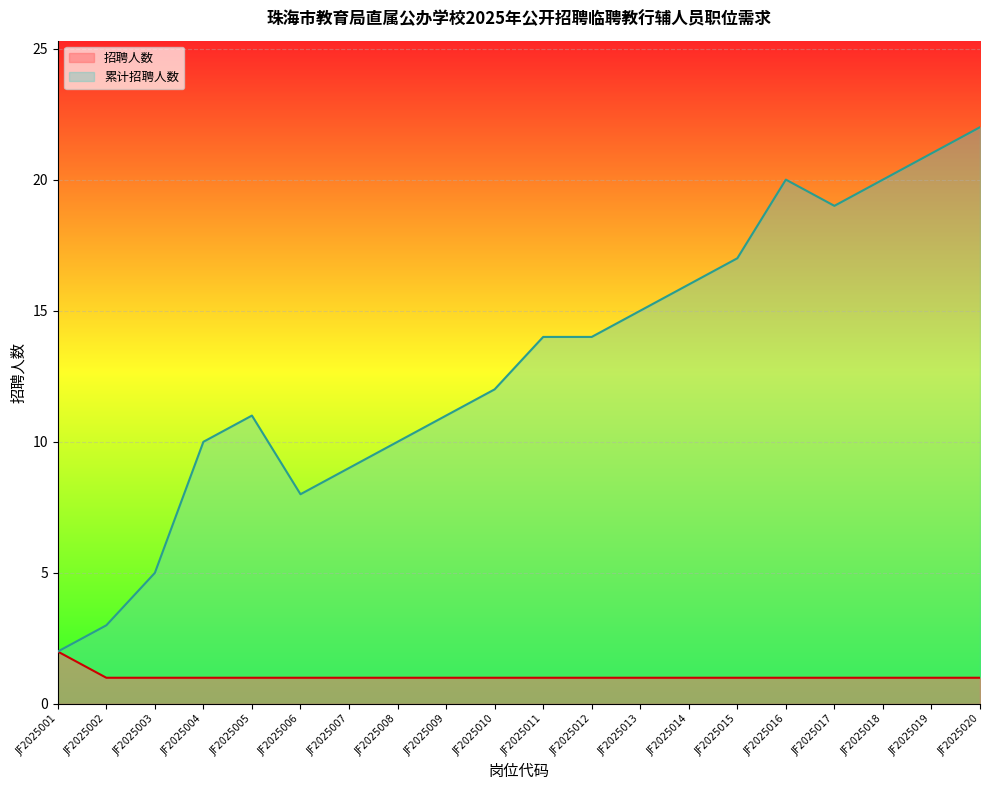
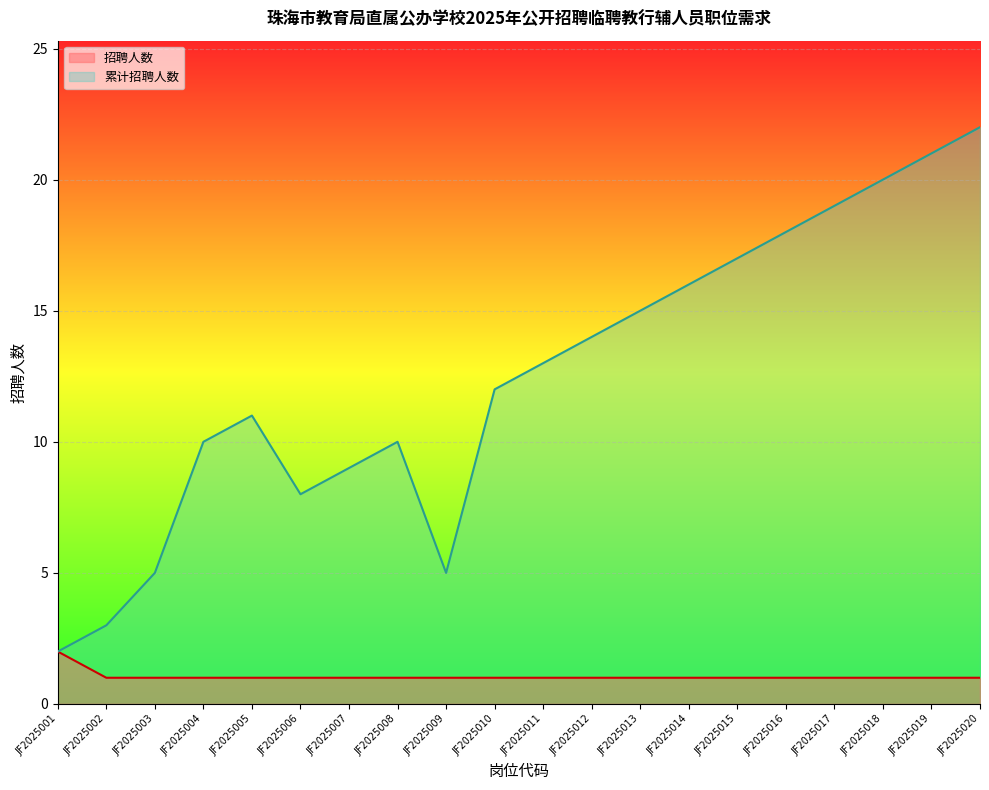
  {
    "招聘人数": {
      "JF2025002": 1,
      "JF2025003": 1,
      "JF2025004": 1,
      "JF2025005": 1,
      "JF2025006": 1,
      "JF2025007": 1,
      "JF2025008": 1,
      "JF2025009": 1,
      "JF2025010": 1,
      "JF2025011": 1,
      "JF2025012": 1,
      "JF2025013": 1,
      "JF2025014": 1,
      "JF2025015": 1,
      "JF2025016": 1,
      "JF2025017": 1,
      "JF2025018": 1,
      "JF2025019": 1,
      "JF2025020": 1
    },
    "累计招聘人数": {
      "JF2025002": 3,
      "JF2025003": 5,
      "JF2025004": 10,
      "JF2025005": 11,
      "JF2025006": 8,
      "JF2025007": 9,
      "JF2025008": 10,
-     "JF2025009": 11,
+     "JF2025009": 5,
      "JF2025010": 12,
-     "JF2025011": 14,
+     "JF2025011": 13,
      "JF2025012": 14,
      "JF2025013": 15,
      "JF2025014": 16,
      "JF2025015": 17,
-     "JF2025016": 20,
+     "JF2025016": 18,
      "JF2025017": 19,
      "JF2025018": 20,
      "JF2025019": 21,
      "JF2025020": 22
    }
  }
